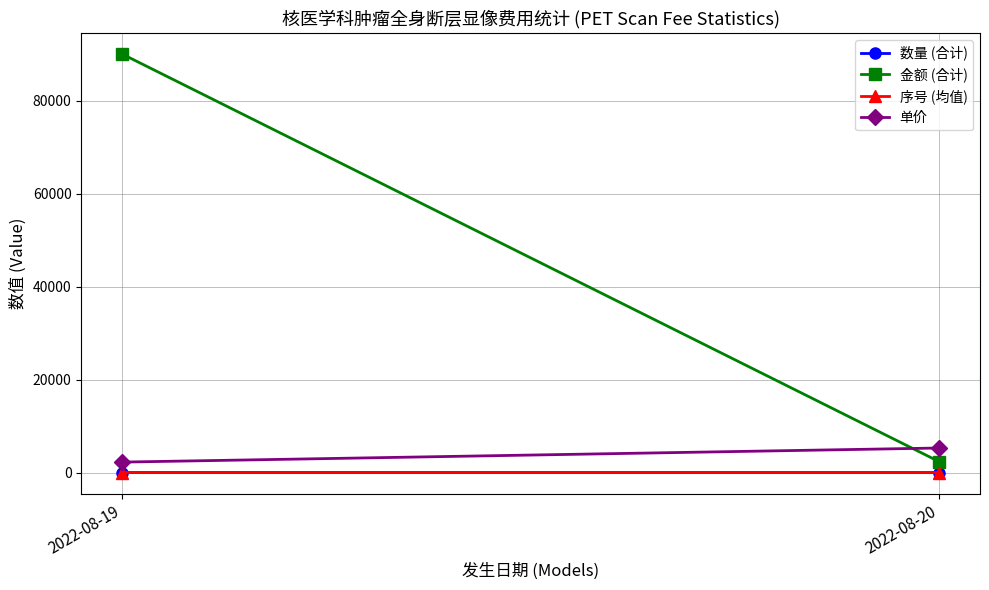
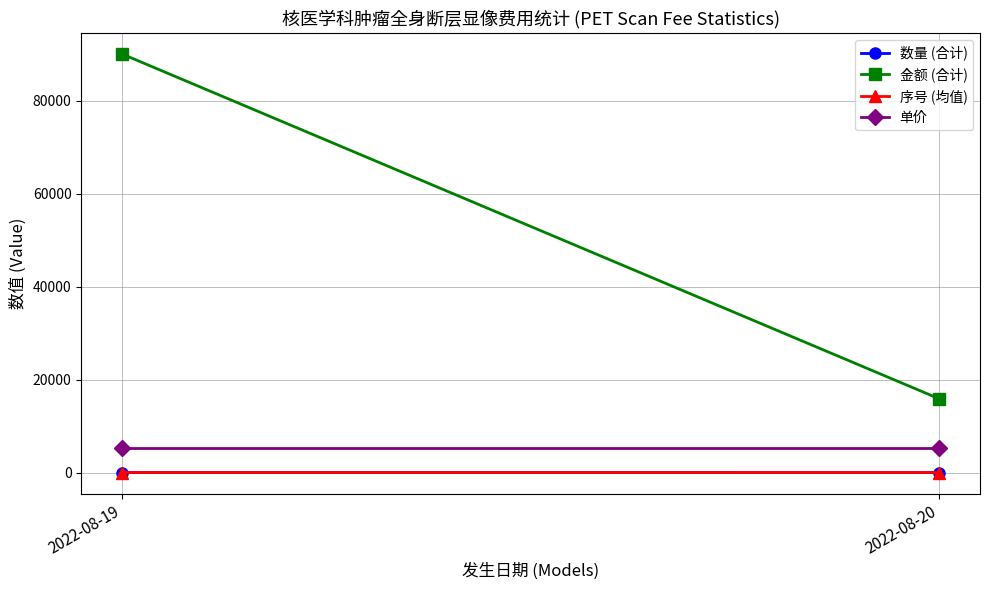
  {
    "金额 (合计)": {
      "2022-08-19": 90000,
-     "2022-08-20": 2000
+     "2022-08-20": 16000
    },
    "单价": {
-     "2022-08-19": 2000,
+     "2022-08-19": 5000,
      "2022-08-20": 5000
    }
  }
